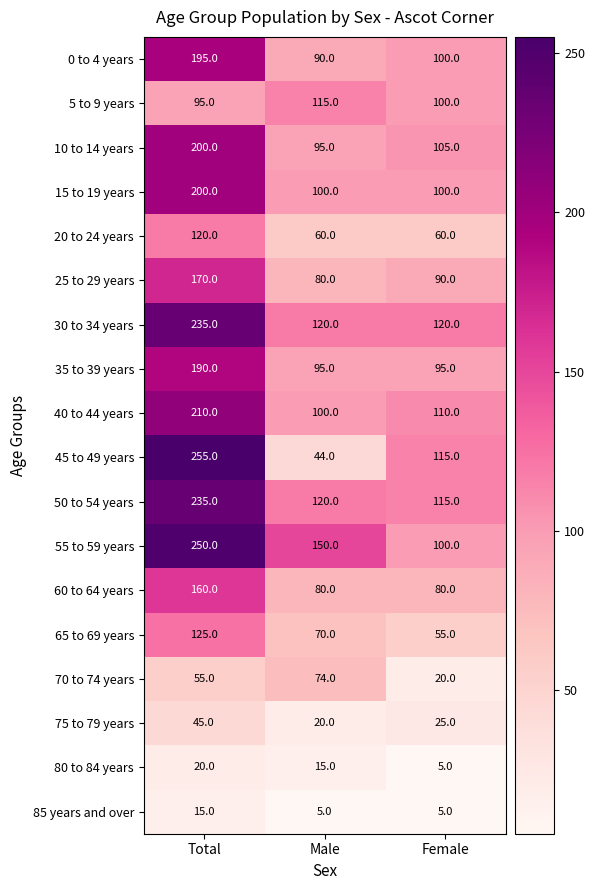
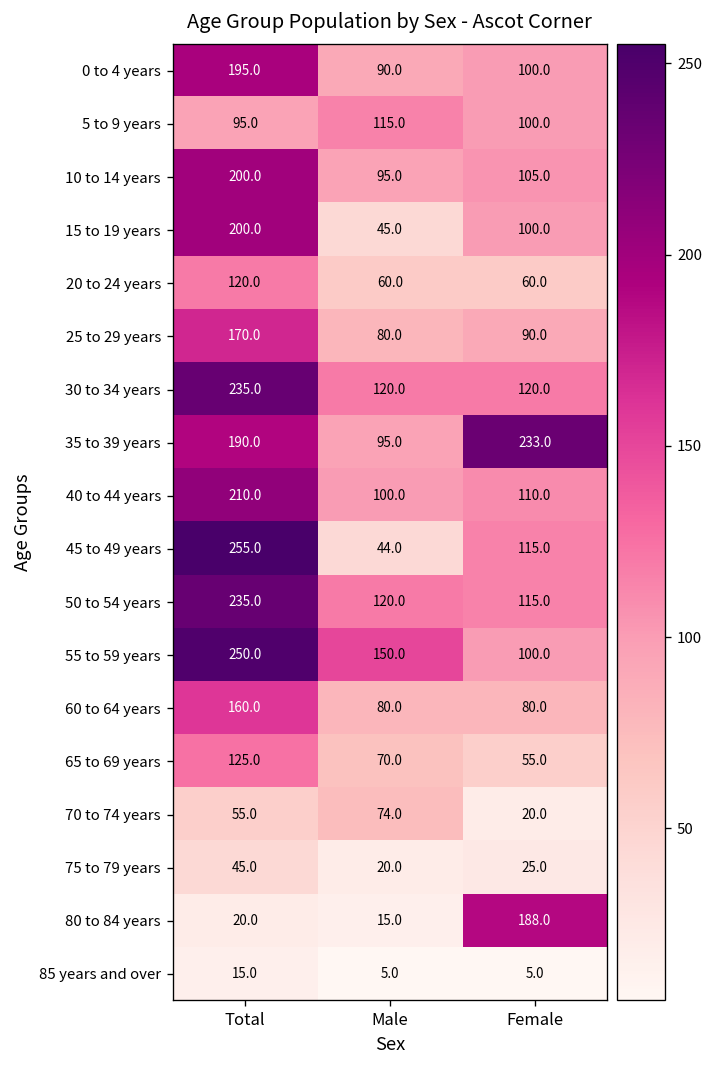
  {
    "0 to 4 years": {
      "Total": 195.0,
      "Male": 90.0,
      "Female": 100.0
    },
    "5 to 9 years": {
      "Total": 95.0,
      "Male": 115.0,
      "Female": 100.0
    },
    "10 to 14 years": {
      "Total": 200.0,
      "Male": 95.0,
      "Female": 105.0
    },
    "15 to 19 years": {
      "Total": 200.0,
-     "Male": 100.0,
+     "Male": 45.0,
      "Female": 100.0
    },
    "20 to 24 years": {
      "Total": 120.0,
      "Male": 60.0,
      "Female": 60.0
    },
    "25 to 29 years": {
      "Total": 170.0,
      "Male": 80.0,
      "Female": 90.0
    },
    "30 to 34 years": {
      "Total": 235.0,
      "Male": 120.0,
      "Female": 120.0
    },
    "35 to 39 years": {
      "Total": 190.0,
      "Male": 95.0,
-     "Female": 95.0
+     "Female": 233.0
    },
    "40 to 44 years": {
      "Total": 210.0,
      "Male": 100.0,
      "Female": 110.0
    },
    "45 to 49 years": {
      "Total": 255.0,
      "Male": 44.0,
      "Female": 115.0
    },
    "50 to 54 years": {
      "Total": 235.0,
      "Male": 120.0,
      "Female": 115.0
    },
    "55 to 59 years": {
      "Total": 250.0,
      "Male": 150.0,
      "Female": 100.0
    },
    "60 to 64 years": {
      "Total": 160.0,
      "Male": 80.0,
      "Female": 80.0
    },
    "65 to 69 years": {
      "Total": 125.0,
      "Male": 70.0,
      "Female": 55.0
    },
    "70 to 74 years": {
      "Total": 55.0,
      "Male": 74.0,
      "Female": 20.0
    },
    "75 to 79 years": {
      "Total": 45.0,
      "Male": 20.0,
      "Female": 25.0
    },
    "80 to 84 years": {
      "Total": 20.0,
      "Male": 15.0,
-     "Female": 5.0
+     "Female": 188.0
    },
    "85 years and over": {
      "Total": 15.0,
      "Male": 5.0,
      "Female": 5.0
    }
  }
